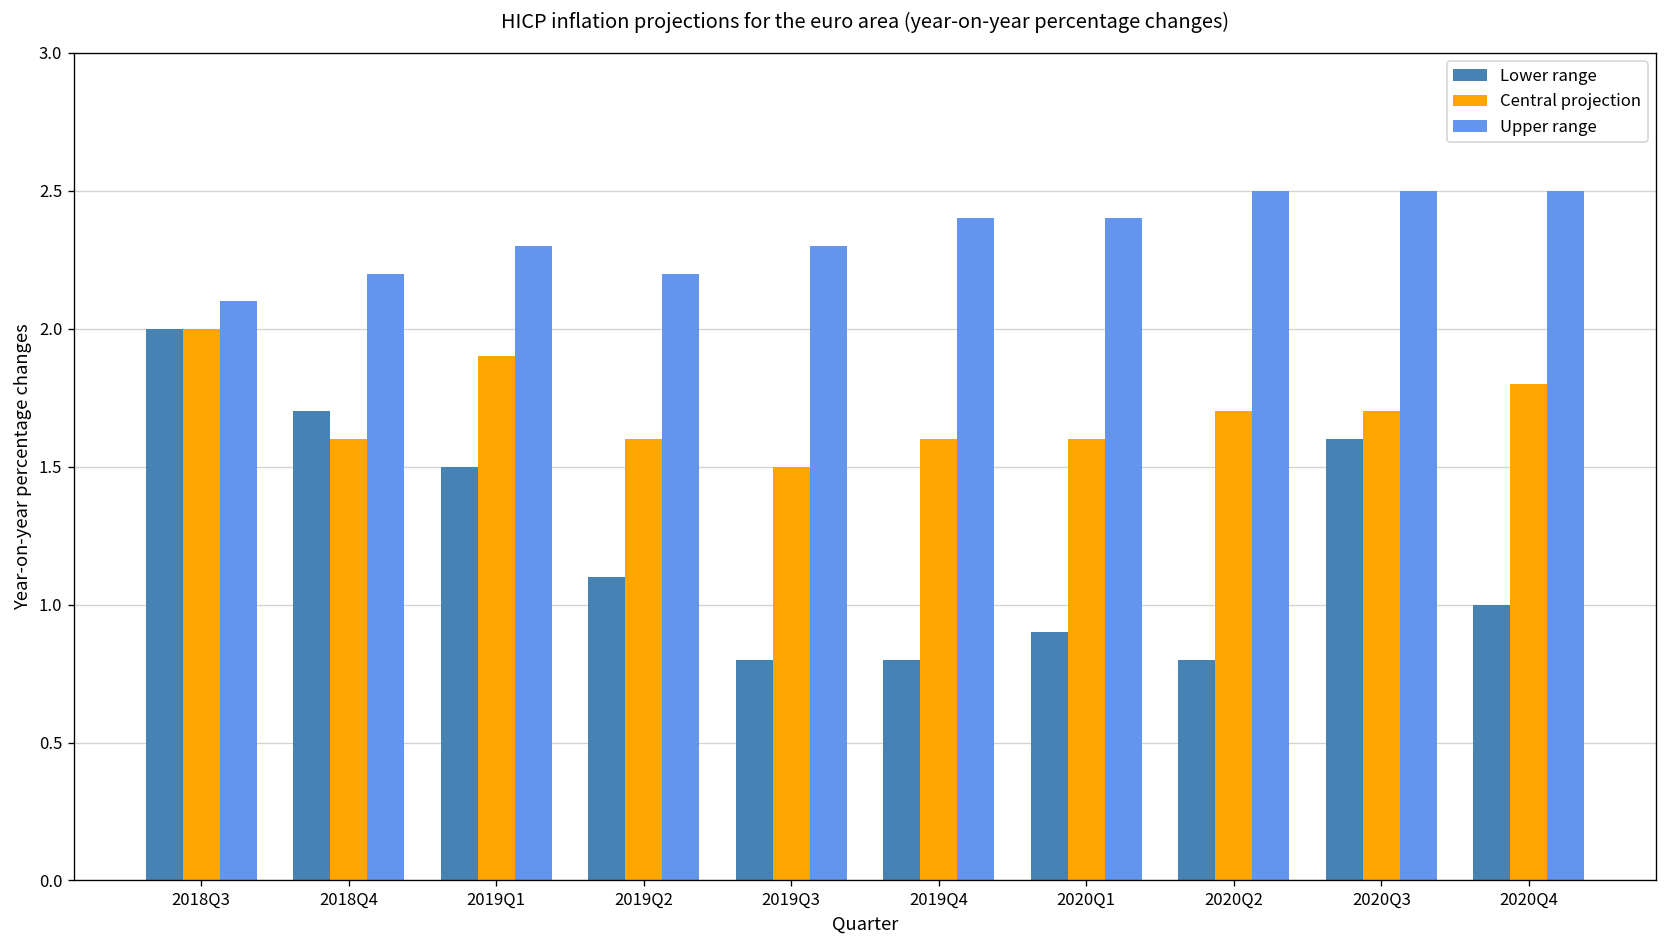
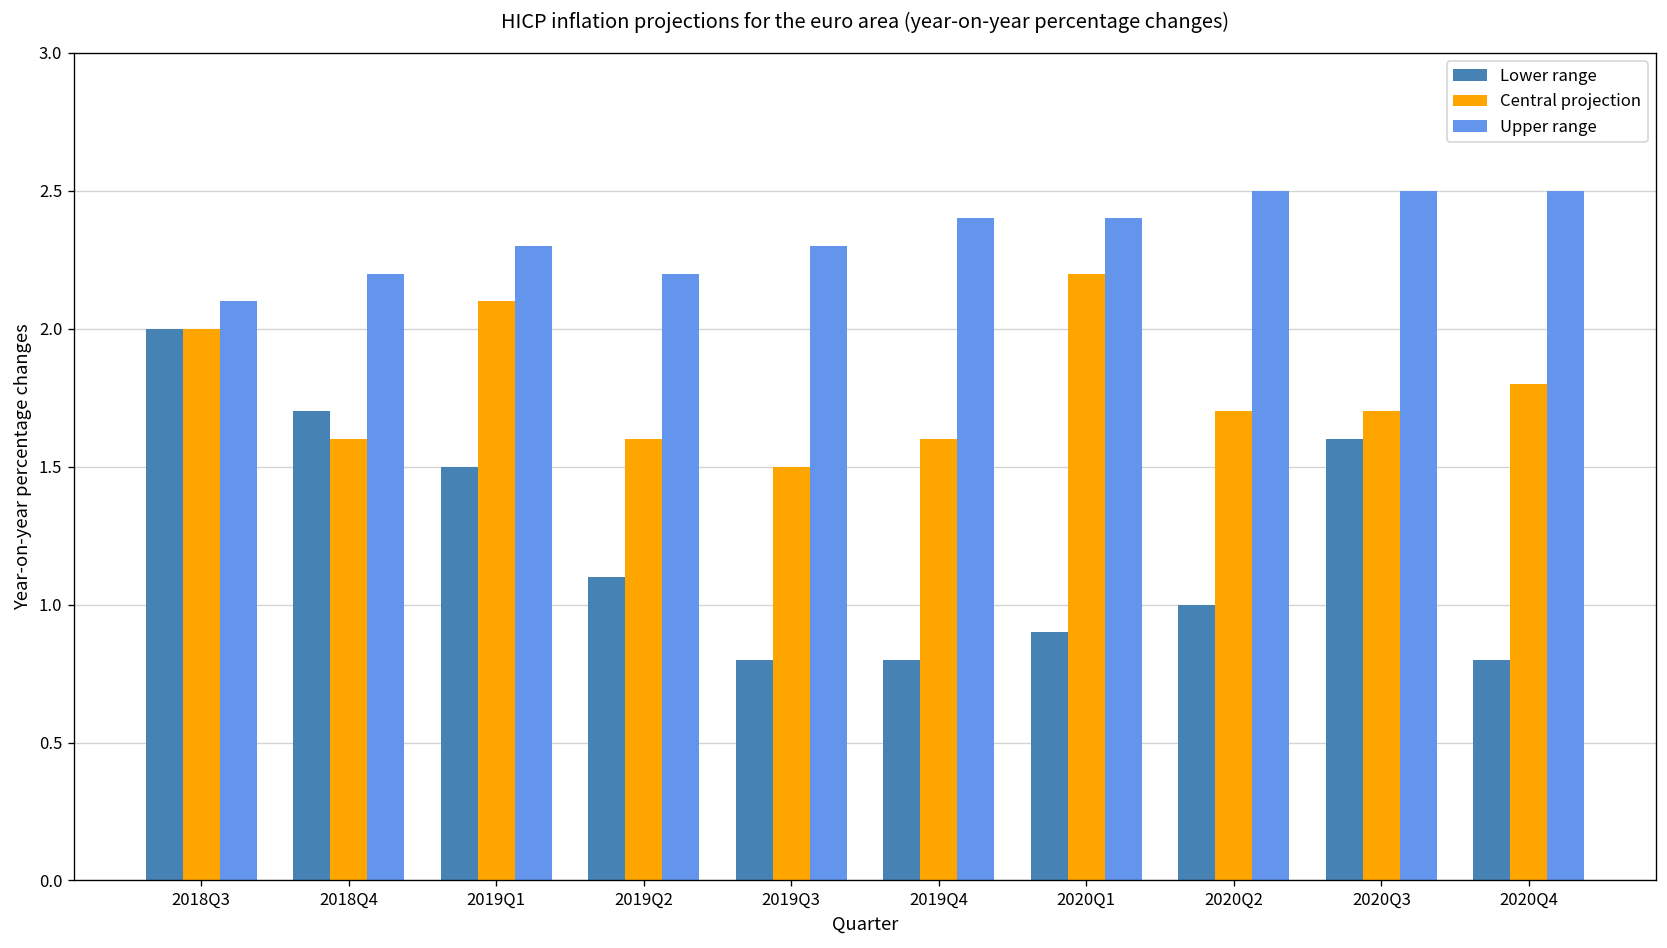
  {
    "Lower range": {
      "2018Q3": 2.0,
      "2018Q4": 1.7,
      "2019Q1": 1.5,
      "2019Q2": 1.1,
      "2019Q3": 0.8,
      "2019Q4": 0.8,
      "2020Q1": 0.9,
-     "2020Q2": 0.8,
+     "2020Q2": 1.0,
      "2020Q3": 1.6,
-     "2020Q4": 1.0
+     "2020Q4": 0.8
    },
    "Central projection": {
      "2018Q3": 2.0,
      "2018Q4": 1.6,
-     "2019Q1": 1.9,
+     "2019Q1": 2.1,
      "2019Q2": 1.6,
      "2019Q3": 1.5,
      "2019Q4": 1.6,
-     "2020Q1": 1.6,
+     "2020Q1": 2.2,
      "2020Q2": 1.7,
      "2020Q3": 1.7,
      "2020Q4": 1.8
    },
    "Upper range": {
      "2018Q3": 2.1,
      "2018Q4": 2.2,
      "2019Q1": 2.3,
      "2019Q2": 2.2,
      "2019Q3": 2.3,
      "2019Q4": 2.4,
      "2020Q1": 2.4,
      "2020Q2": 2.5,
      "2020Q3": 2.5,
      "2020Q4": 2.5
    }
  }
